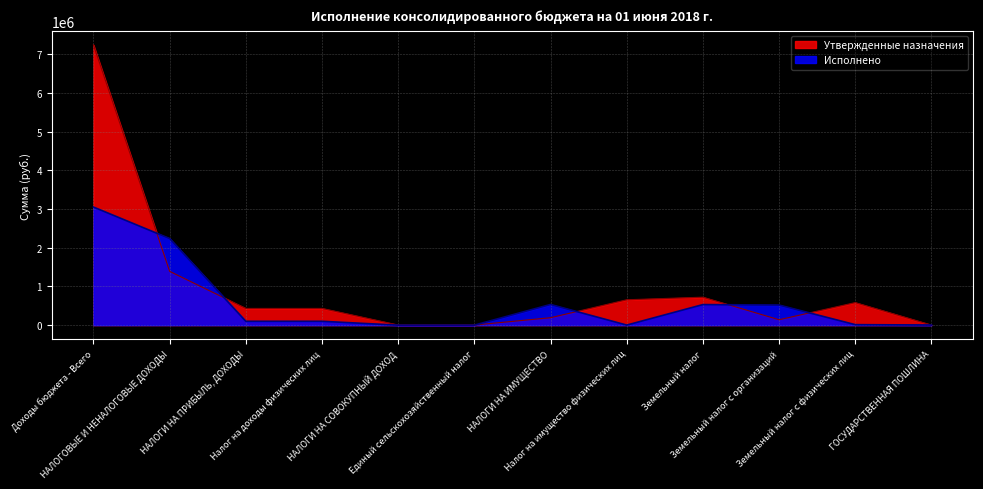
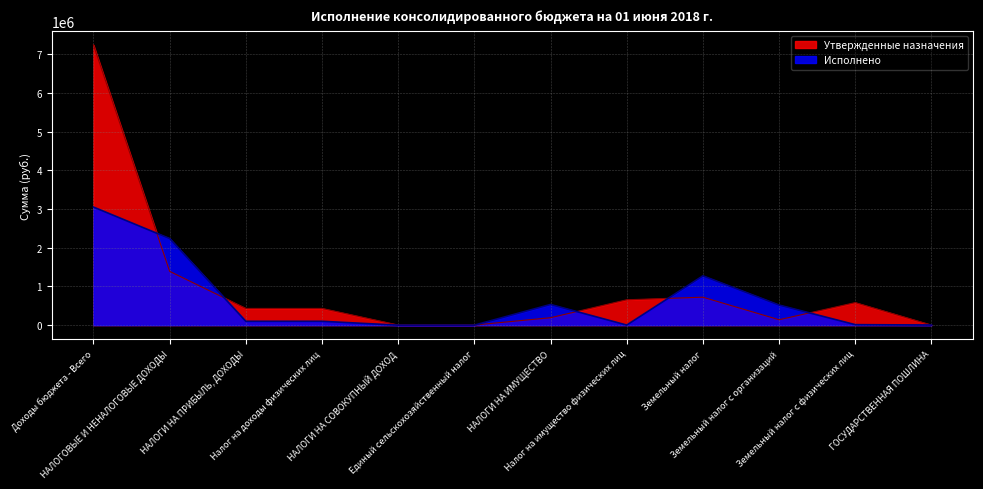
  {
    "Утвержденные назначения": {
      "Доходы бюджета - Всего": 7200000,
      "НАЛОГОВЫЕ И НЕНАЛОГОВЫЕ ДОХОДЫ": 1400000,
      "НАЛОГИ НА ПРИБЫЛЬ, ДОХОДЫ": 400000,
      "Налог на доходы физических лиц": 400000,
      "НАЛОГИ НА ИМУЩЕСТВО": 200000,
      "Налог на имущество физических лиц": 700000,
      "Земельный налог": 700000,
      "Земельный налог с организаций": 100000,
      "Земельный налог с физических лиц": 600000
    },
    "Исполнено": {
      "Доходы бюджета - Всего": 3100000,
      "НАЛОГОВЫЕ И НЕНАЛОГОВЫЕ ДОХОДЫ": 2200000,
      "НАЛОГИ НА ПРИБЫЛЬ, ДОХОДЫ": 100000,
      "Налог на доходы физических лиц": 100000,
      "НАЛОГИ НА ИМУЩЕСТВО": 500000,
      "Налог на имущество физических лиц": 0,
-     "Земельный налог": 500000,
+     "Земельный налог": 1300000,
      "Земельный налог с организаций": 500000,
      "Земельный налог с физических лиц": 0
    }
  }
